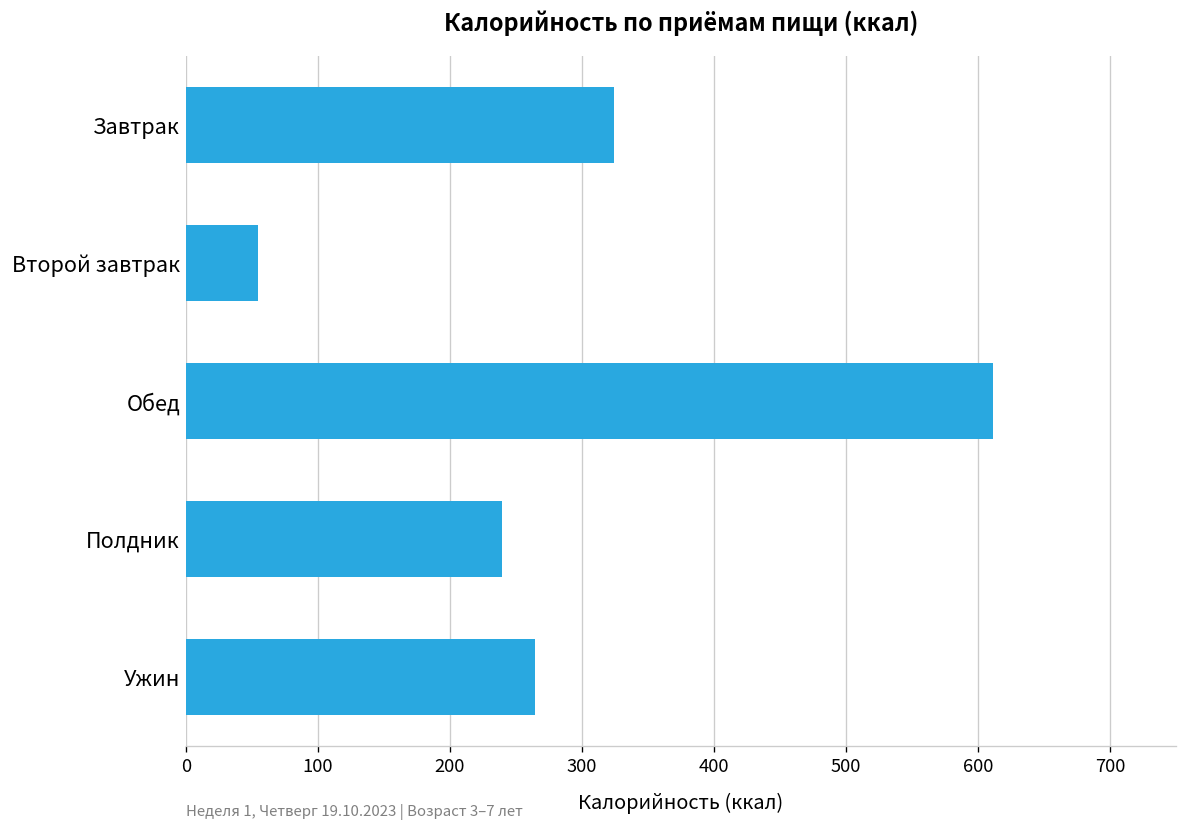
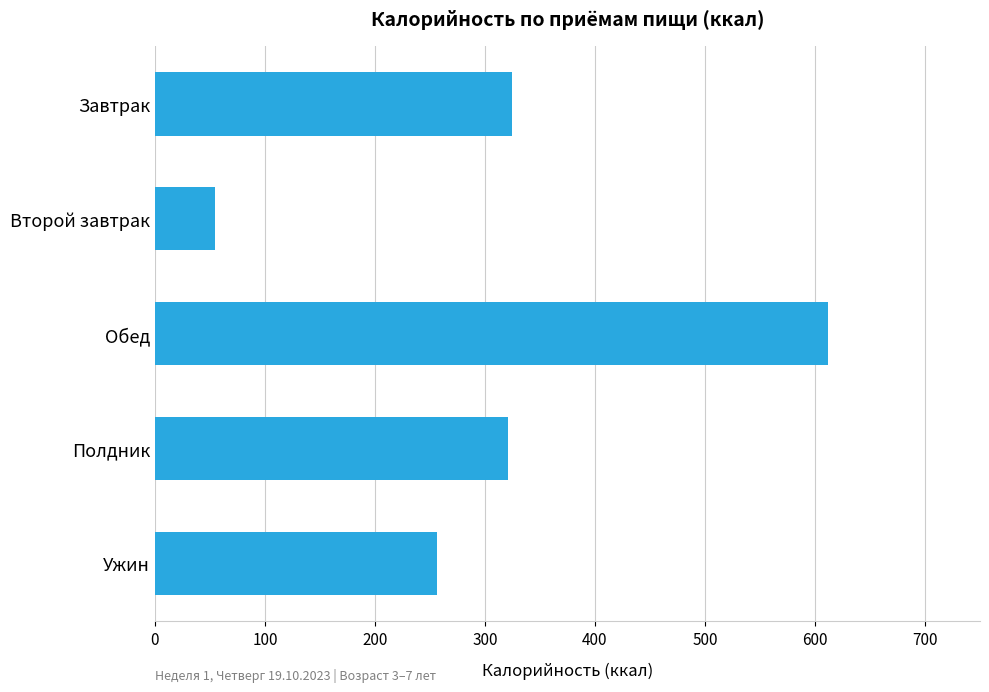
  {
    "Завтрак": 325,
    "Второй завтрак": 55,
    "Обед": 612,
-   "Полдник": 240,
-   "Ужин": 264
+   "Полдник": 321,
+   "Ужин": 256
  }
